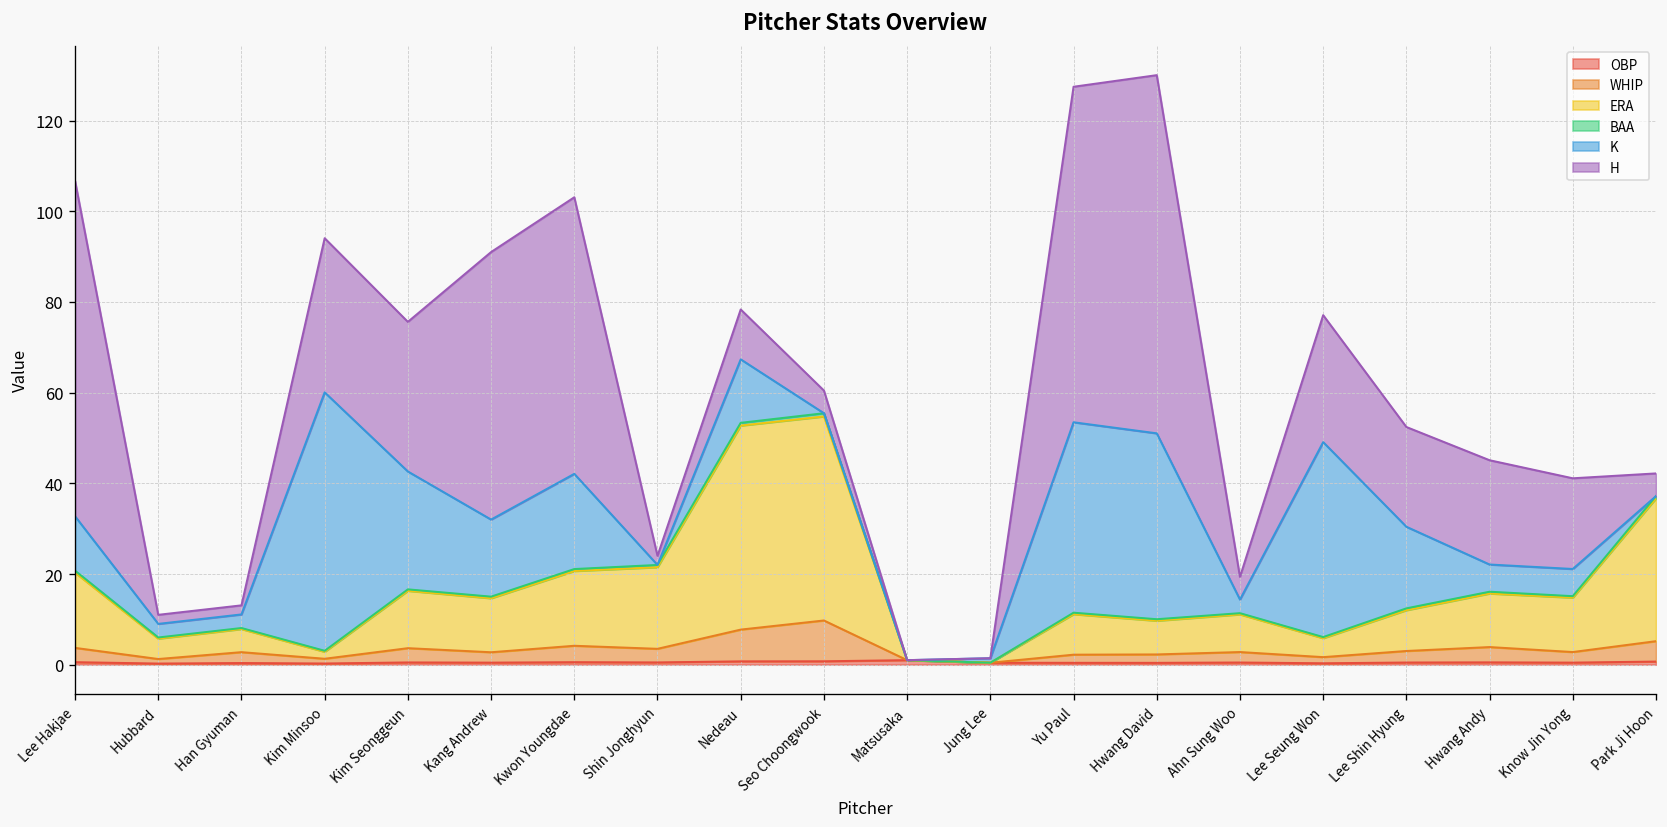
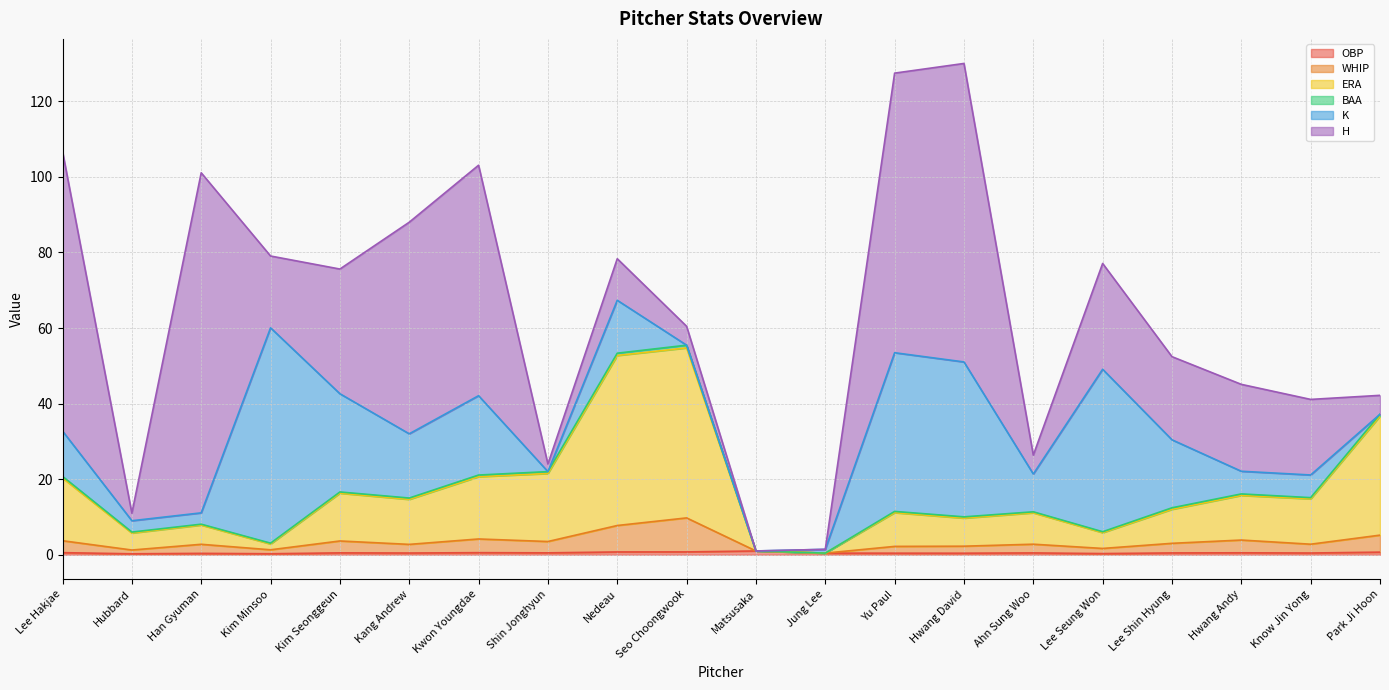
  {
    "K": {
      "Lee Hakjae": 12,
      "Hubbard": 3,
      "Han Gyuman": 3,
      "Kim Minsoo": 57,
      "Kim Seonggeun": 26,
      "Kang Andrew": 17,
      "Kwon Youngdae": 21,
      "Nedeau": 14,
      "Yu Paul": 42,
      "Hwang David": 41,
-     "Ahn Sung Woo": 3,
+     "Ahn Sung Woo": 10,
      "Lee Seung Won": 43,
      "Lee Shin Hyung": 18,
      "Hwang Andy": 6,
      "Know Jin Yong": 6
    },
    "H": {
      "Lee Hakjae": 74,
      "Hubbard": 2,
-     "Han Gyuman": 2,
-     "Kim Minsoo": 34,
+     "Han Gyuman": 90,
+     "Kim Minsoo": 19,
      "Kim Seonggeun": 33,
-     "Kang Andrew": 59,
+     "Kang Andrew": 56,
      "Kwon Youngdae": 61,
      "Shin Jonghyun": 2,
      "Nedeau": 11,
      "Seo Choongwook": 5,
      "Yu Paul": 74,
      "Hwang David": 79,
      "Ahn Sung Woo": 5,
      "Lee Seung Won": 28,
      "Lee Shin Hyung": 22,
      "Hwang Andy": 23,
      "Know Jin Yong": 20,
      "Park Ji Hoon": 5
    }
  }
